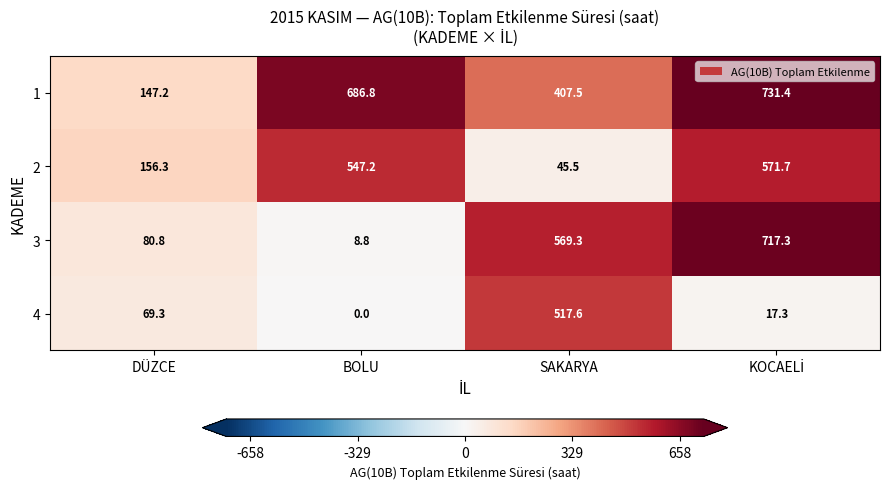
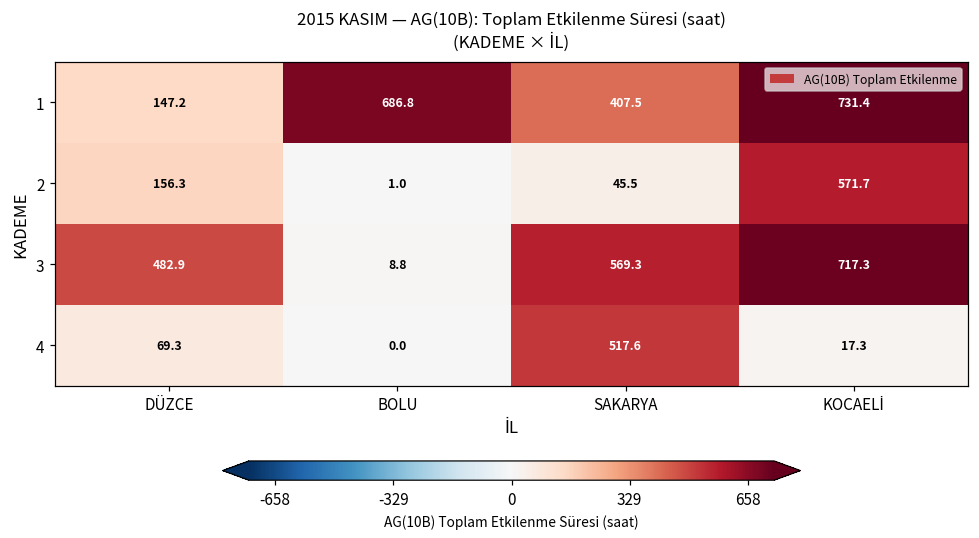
  {
    "1": {
      "DÜZCE": 147.2,
      "BOLU": 686.8,
      "SAKARYA": 407.5,
      "KOCAELİ": 731.4
    },
    "2": {
      "DÜZCE": 156.3,
-     "BOLU": 547.2,
+     "BOLU": 1.0,
      "SAKARYA": 45.5,
      "KOCAELİ": 571.7
    },
    "3": {
-     "DÜZCE": 80.8,
+     "DÜZCE": 482.9,
      "BOLU": 8.8,
      "SAKARYA": 569.3,
      "KOCAELİ": 717.3
    },
    "4": {
      "DÜZCE": 69.3,
      "BOLU": 0.0,
      "SAKARYA": 517.6,
      "KOCAELİ": 17.3
    }
  }
